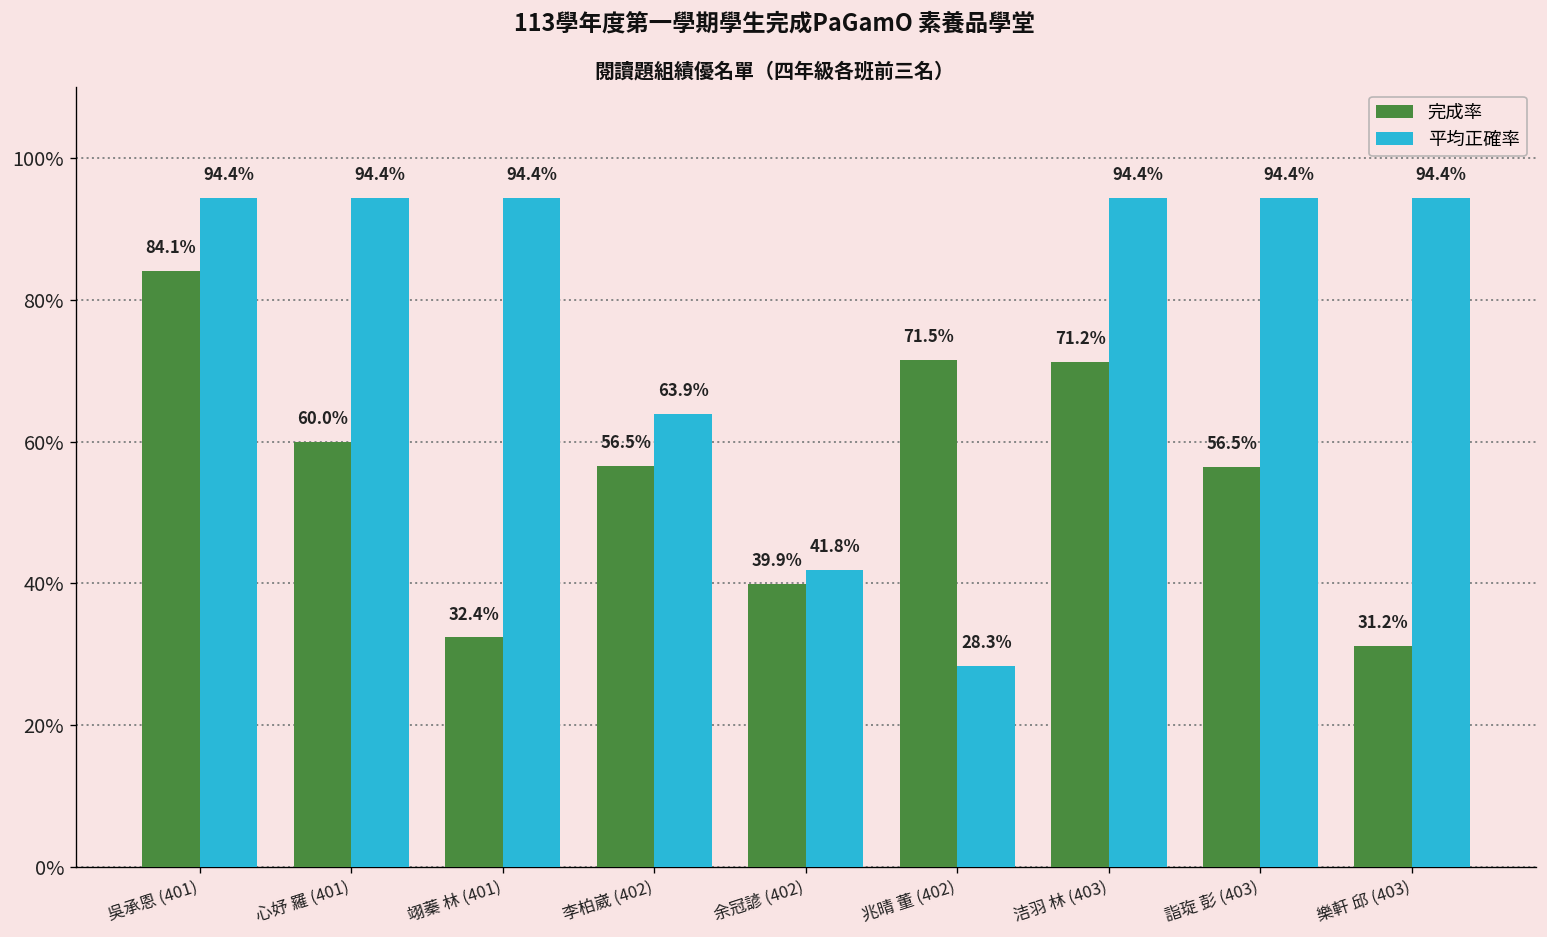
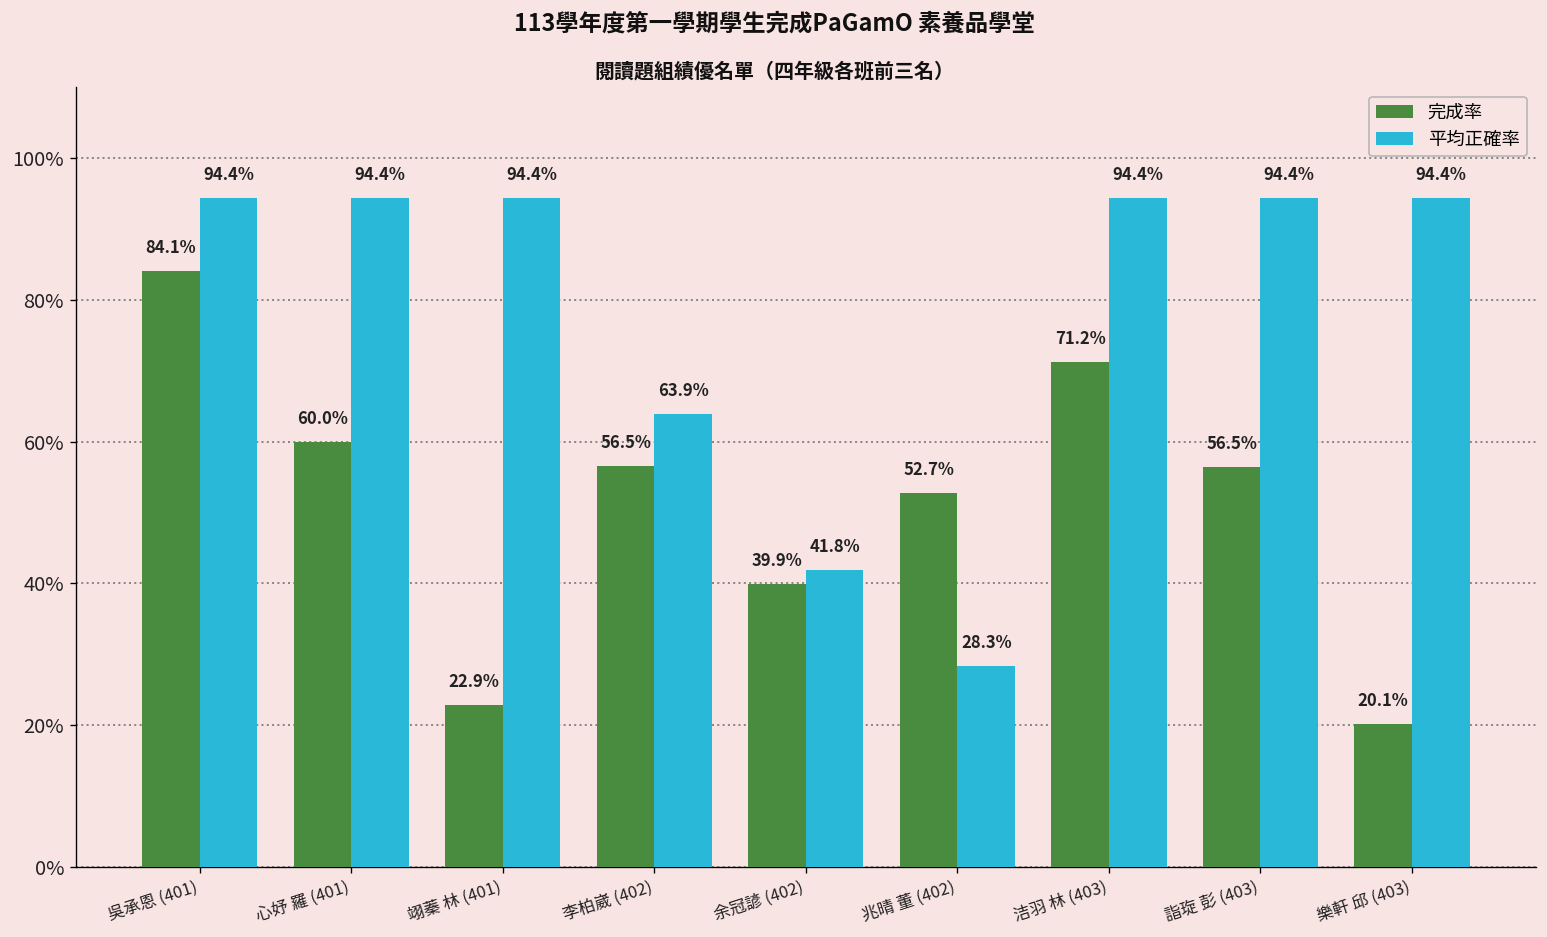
  {
    "完成率": {
      "吳承恩 (401)": "84.1%",
      "心妤 羅 (401)": "60.0%",
-     "翊蓁 林 (401)": "32.4%",
+     "翊蓁 林 (401)": "22.9%",
      "李柏崴 (402)": "56.5%",
      "余冠諺 (402)": "39.9%",
-     "兆晴 董 (402)": "71.5%",
+     "兆晴 董 (402)": "52.7%",
      "洁羽 林 (403)": "71.2%",
      "詣琁 彭 (403)": "56.5%",
-     "樂軒 邱 (403)": "31.2%"
+     "樂軒 邱 (403)": "20.1%"
    },
    "平均正確率": {
      "吳承恩 (401)": "94.4%",
      "心妤 羅 (401)": "94.4%",
      "翊蓁 林 (401)": "94.4%",
      "李柏崴 (402)": "63.9%",
      "余冠諺 (402)": "41.8%",
      "兆晴 董 (402)": "28.3%",
      "洁羽 林 (403)": "94.4%",
      "詣琁 彭 (403)": "94.4%",
      "樂軒 邱 (403)": "94.4%"
    }
  }
